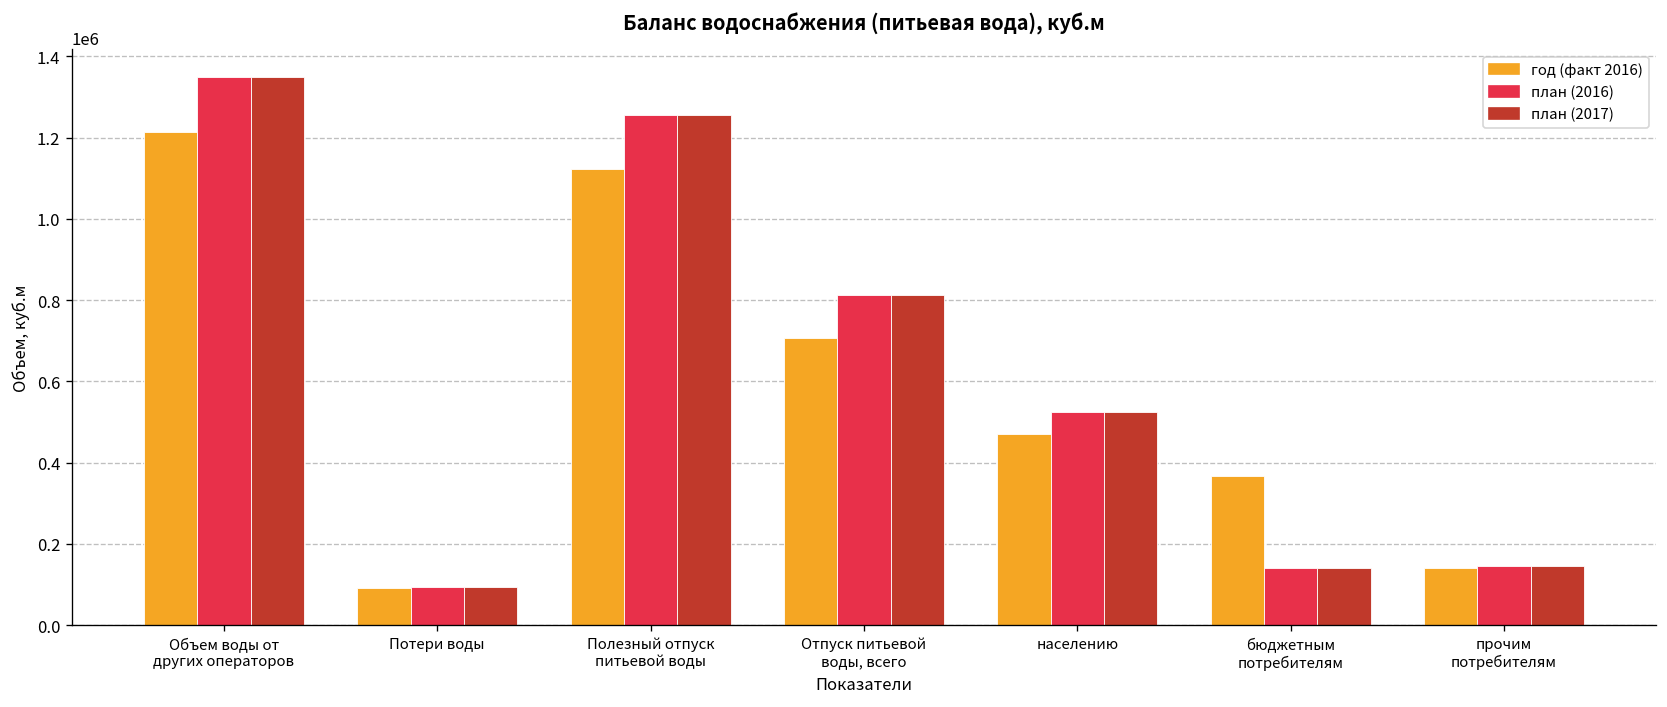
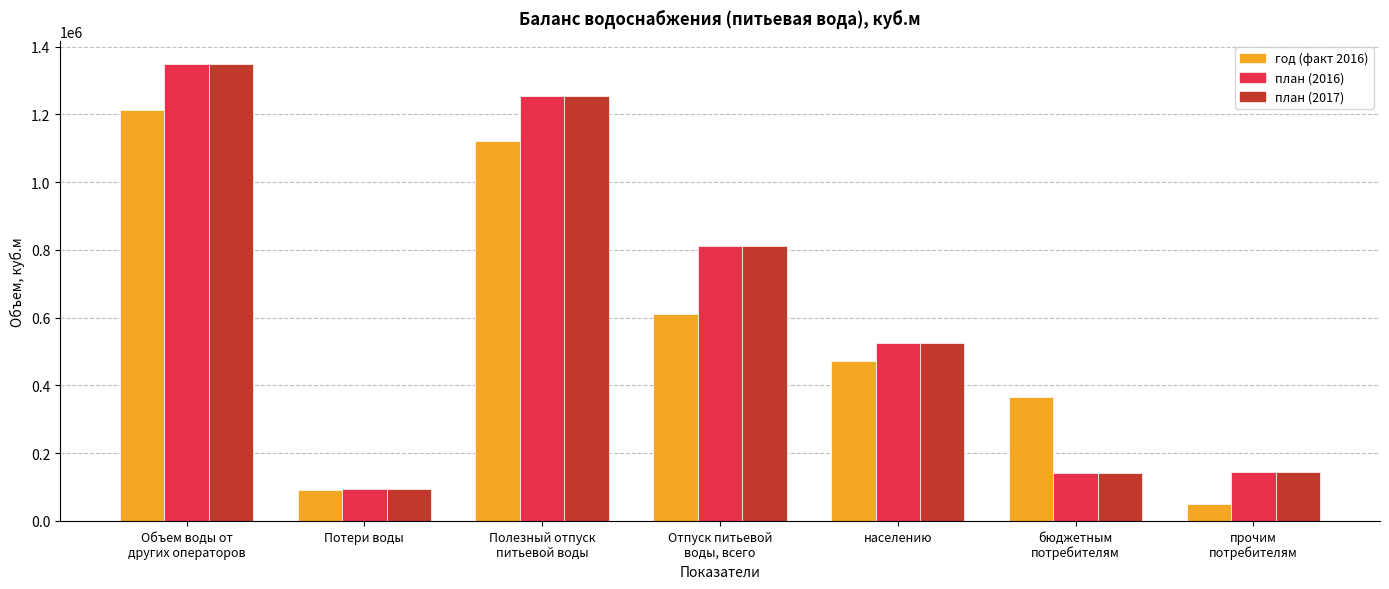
  {
    "год (факт 2016)": {
      "Объем воды от других операторов": 1210000,
      "Потери воды": 90000,
      "Полезный отпуск питьевой воды": 1120000,
-     "Отпуск питьевой воды, всего": 710000,
+     "Отпуск питьевой воды, всего": 610000,
      "населению": 470000,
      "бюджетным потребителям": 370000,
-     "прочим потребителям": 140000
+     "прочим потребителям": 50000
    }
  }
